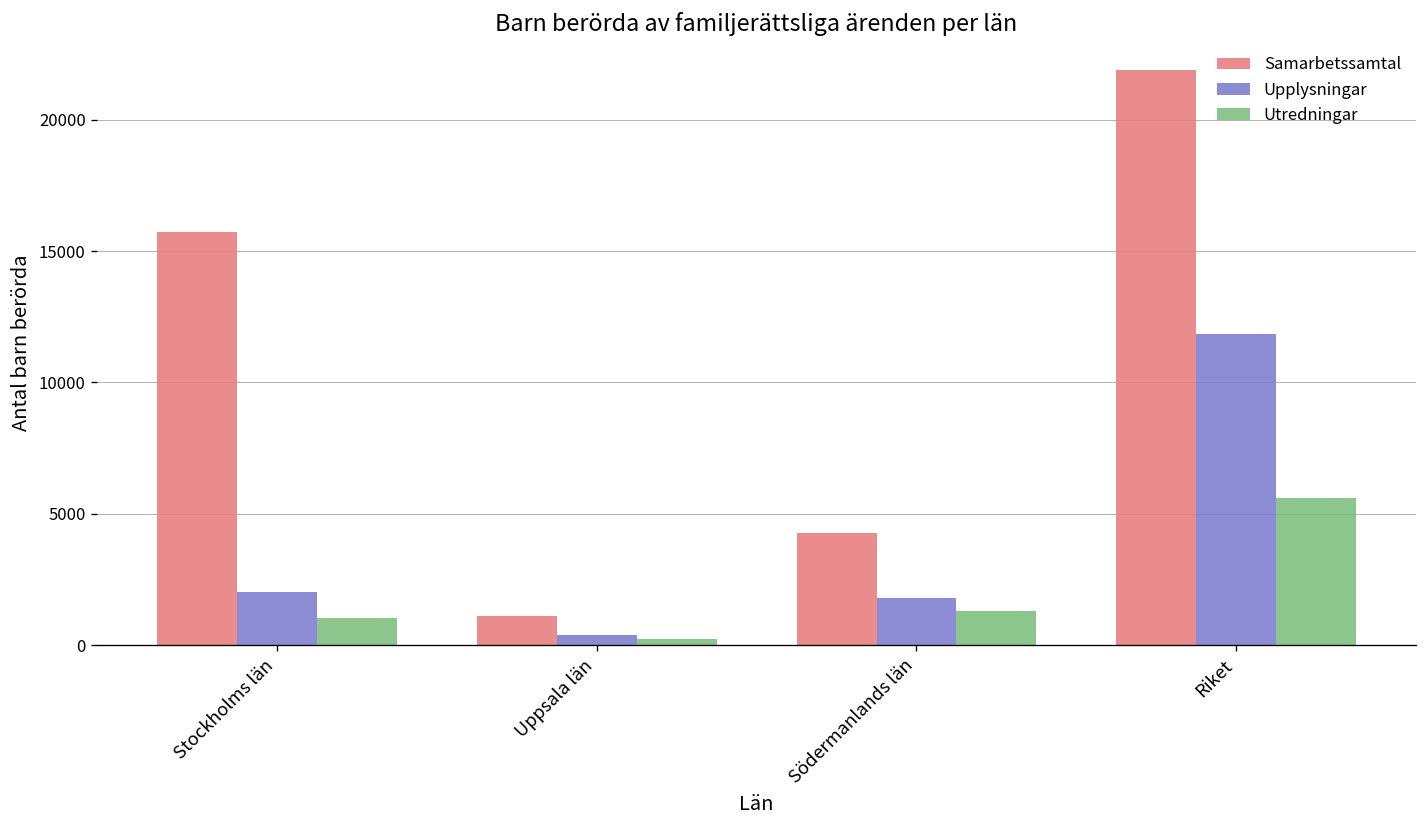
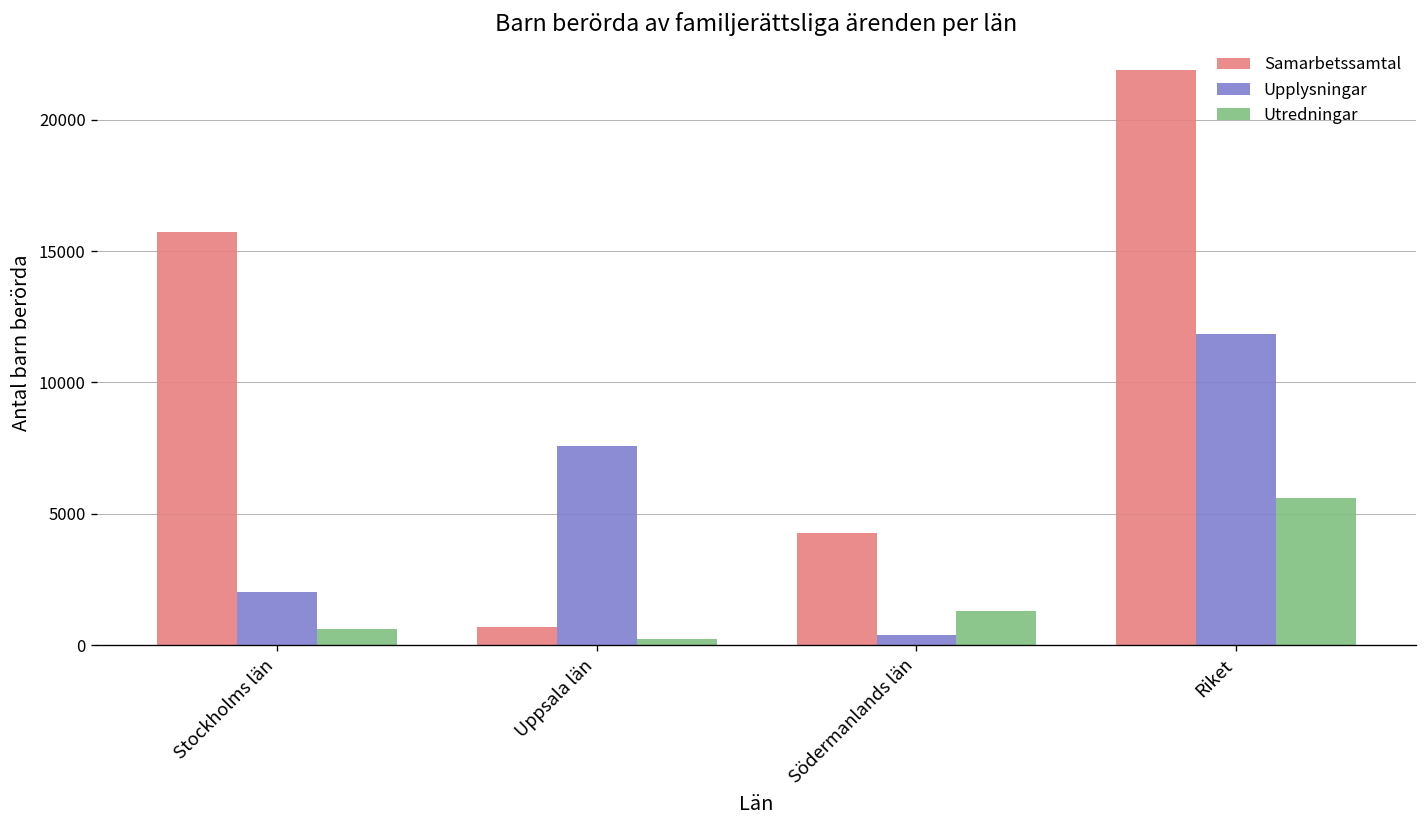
  {
    "Samarbetssamtal": {
      "Stockholms län": 15700,
-     "Uppsala län": 1100,
+     "Uppsala län": 700,
      "Södermanlands län": 4300,
      "Riket": 21900
    },
    "Upplysningar": {
      "Stockholms län": 2000,
-     "Uppsala län": 400,
-     "Södermanlands län": 1800,
+     "Uppsala län": 7600,
+     "Södermanlands län": 400,
      "Riket": 11800
    },
    "Utredningar": {
-     "Stockholms län": 1000,
+     "Stockholms län": 600,
      "Uppsala län": 200,
      "Södermanlands län": 1300,
      "Riket": 5600
    }
  }
